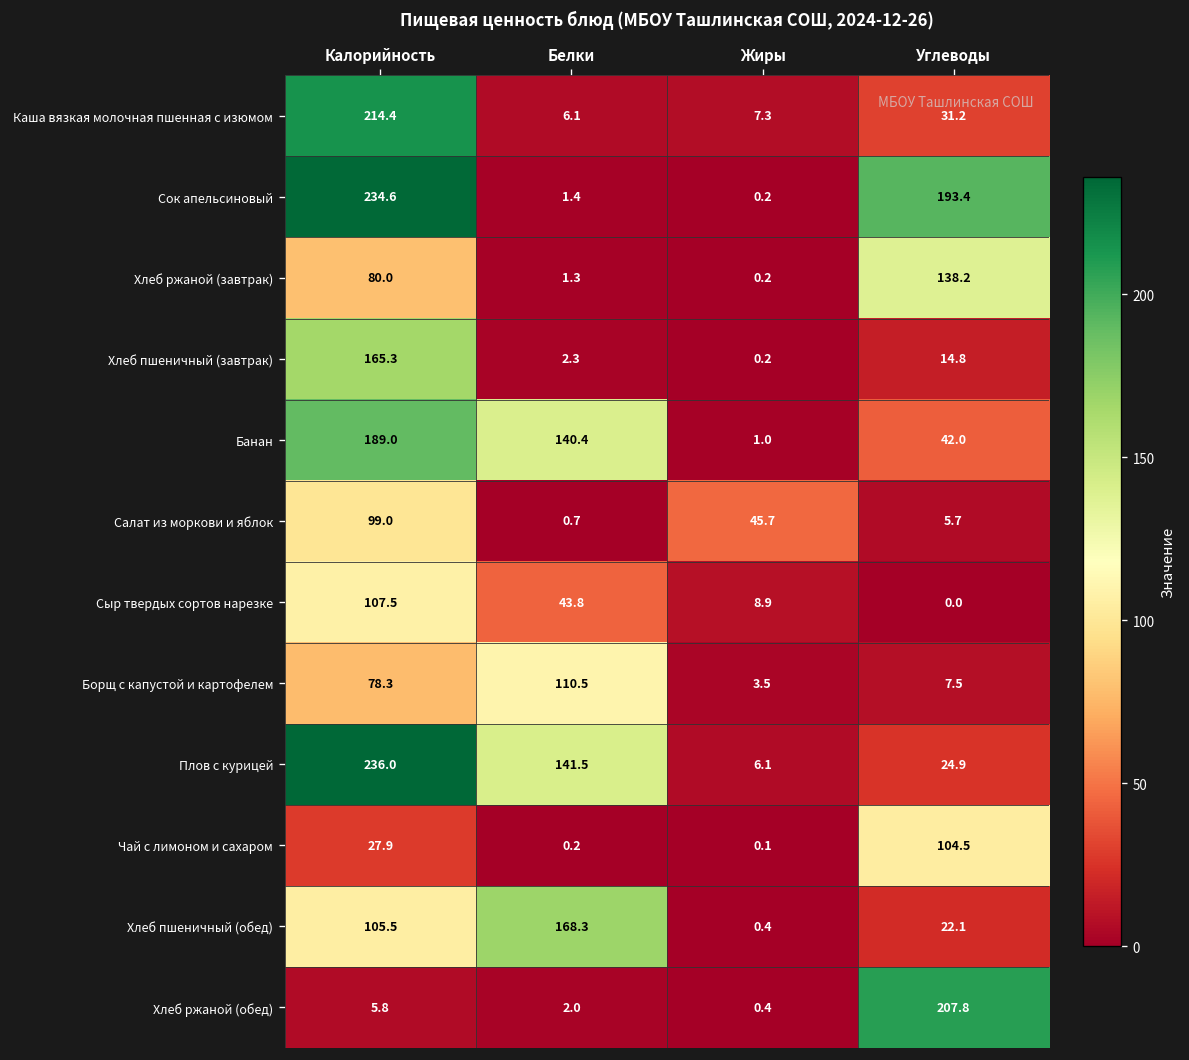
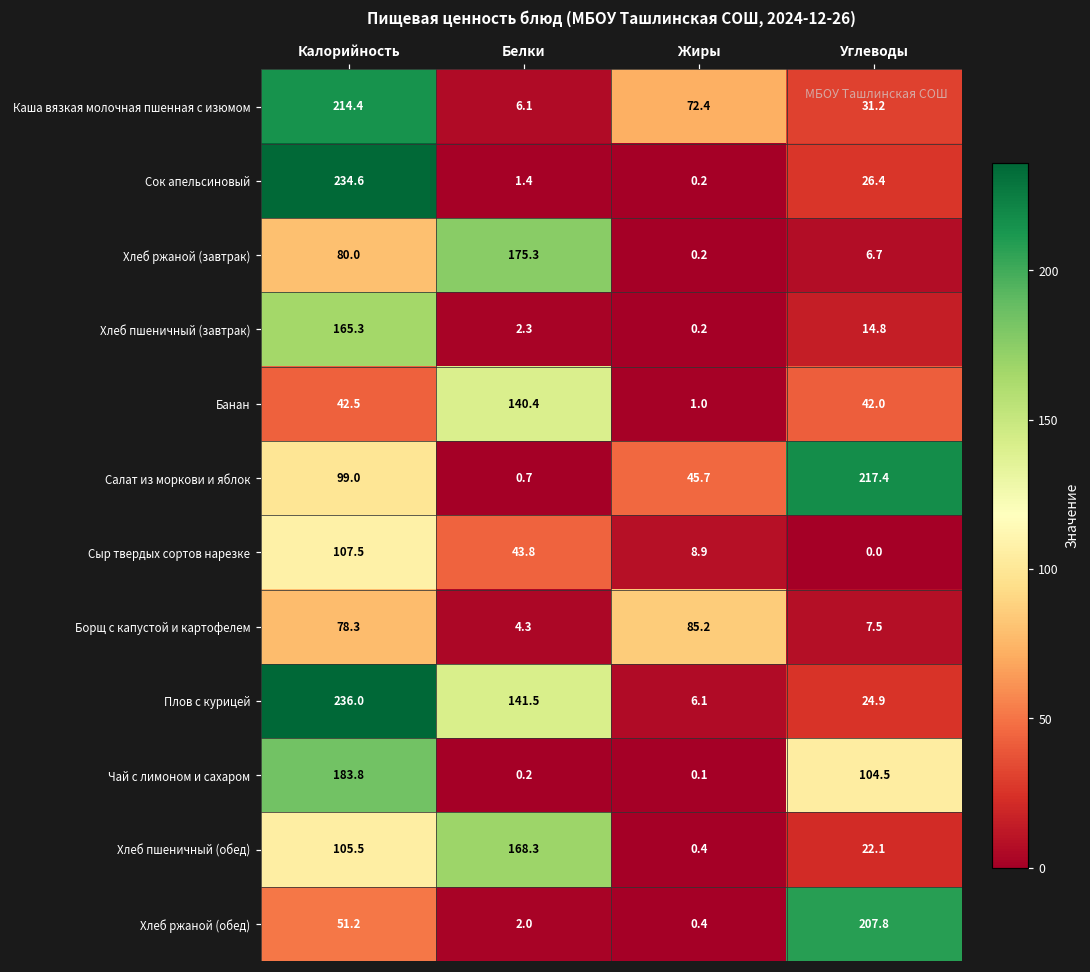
  {
    "Каша вязкая молочная пшенная с изюмом": {
      "Калорийность": 214.4,
      "Белки": 6.1,
-     "Жиры": 7.3
+     "Жиры": 72.4
    },
    "Сок апельсиновый": {
      "Калорийность": 234.6,
      "Белки": 1.4,
      "Жиры": 0.2,
-     "Углеводы": 193.4
+     "Углеводы": 26.4
    },
    "Хлеб ржаной (завтрак)": {
      "Калорийность": 80.0,
-     "Белки": 1.3,
+     "Белки": 175.3,
      "Жиры": 0.2,
-     "Углеводы": 138.2
+     "Углеводы": 6.7
    },
    "Хлеб пшеничный (завтрак)": {
      "Калорийность": 165.3,
      "Белки": 2.3,
      "Жиры": 0.2,
      "Углеводы": 14.8
    },
    "Банан": {
-     "Калорийность": 189.0,
+     "Калорийность": 42.5,
      "Белки": 140.4,
      "Жиры": 1.0,
      "Углеводы": 42.0
    },
    "Салат из моркови и яблок": {
      "Калорийность": 99.0,
      "Белки": 0.7,
      "Жиры": 45.7,
-     "Углеводы": 5.7
+     "Углеводы": 217.4
    },
    "Сыр твердых сортов нарезке": {
      "Калорийность": 107.5,
      "Белки": 43.8,
      "Жиры": 8.9,
      "Углеводы": 0.0
    },
    "Борщ с капустой и картофелем": {
      "Калорийность": 78.3,
-     "Белки": 110.5,
-     "Жиры": 3.5,
+     "Белки": 4.3,
+     "Жиры": 85.2,
      "Углеводы": 7.5
    },
    "Плов с курицей": {
      "Калорийность": 236.0,
      "Белки": 141.5,
      "Жиры": 6.1,
      "Углеводы": 24.9
    },
    "Чай с лимоном и сахаром": {
-     "Калорийность": 27.9,
+     "Калорийность": 183.8,
      "Белки": 0.2,
      "Жиры": 0.1,
      "Углеводы": 104.5
    },
    "Хлеб пшеничный (обед)": {
      "Калорийность": 105.5,
      "Белки": 168.3,
      "Жиры": 0.4,
      "Углеводы": 22.1
    },
    "Хлеб ржаной (обед)": {
-     "Калорийность": 5.8,
+     "Калорийность": 51.2,
      "Белки": 2.0,
      "Жиры": 0.4,
      "Углеводы": 207.8
    }
  }
